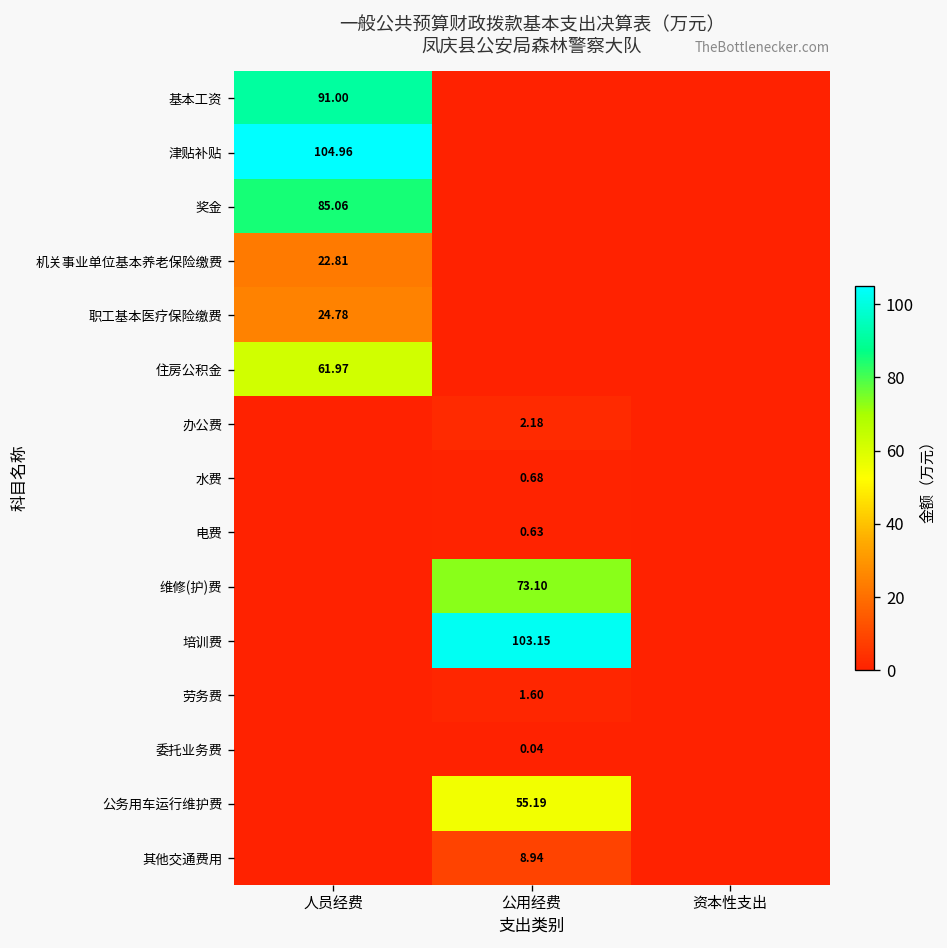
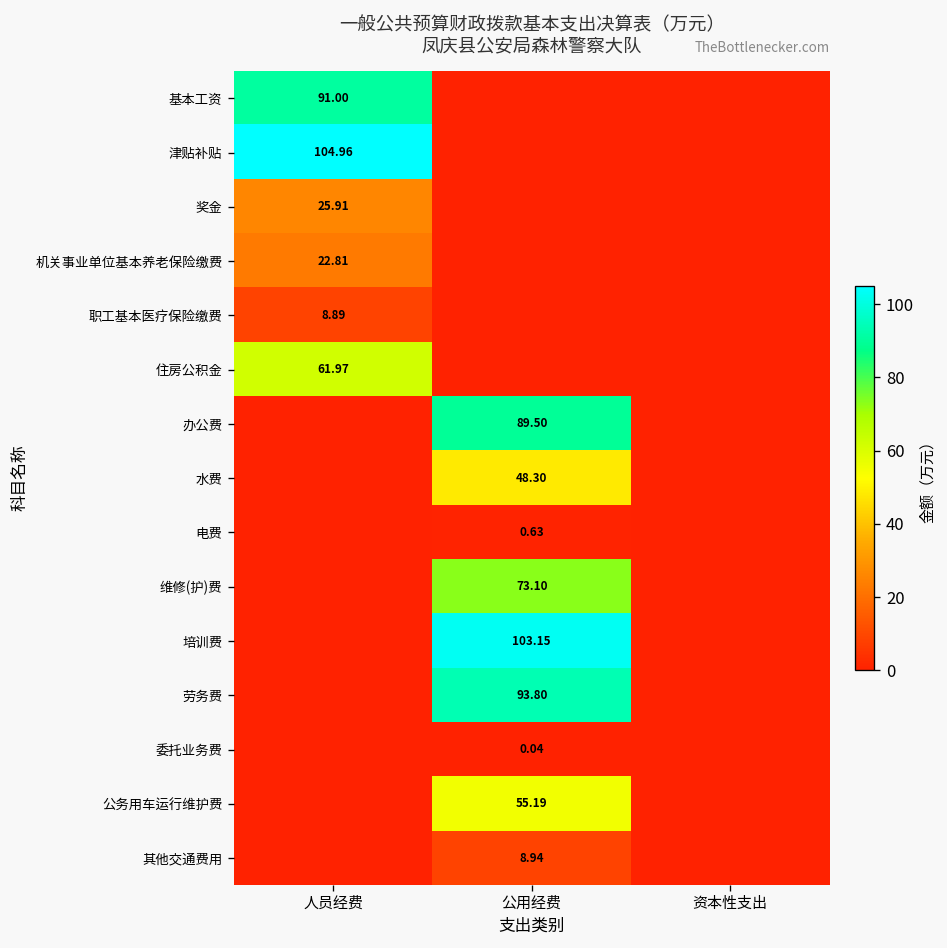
  {
    "基本工资": {
      "人员经费": 91.00
    },
    "津贴补贴": {
      "人员经费": 104.96
    },
    "奖金": {
-     "人员经费": 85.06
+     "人员经费": 25.91
    },
    "机关事业单位基本养老保险缴费": {
      "人员经费": 22.81
    },
    "职工基本医疗保险缴费": {
-     "人员经费": 24.78
+     "人员经费": 8.89
    },
    "住房公积金": {
      "人员经费": 61.97
    },
    "办公费": {
-     "公用经费": 2.18
+     "公用经费": 89.50
    },
    "水费": {
-     "公用经费": 0.68
+     "公用经费": 48.30
    },
    "电费": {
      "公用经费": 0.63
    },
    "维修(护)费": {
      "公用经费": 73.10
    },
    "培训费": {
      "公用经费": 103.15
    },
    "劳务费": {
-     "公用经费": 1.60
+     "公用经费": 93.80
    },
    "委托业务费": {
      "公用经费": 0.04
    },
    "公务用车运行维护费": {
      "公用经费": 55.19
    },
    "其他交通费用": {
      "公用经费": 8.94
    }
  }
